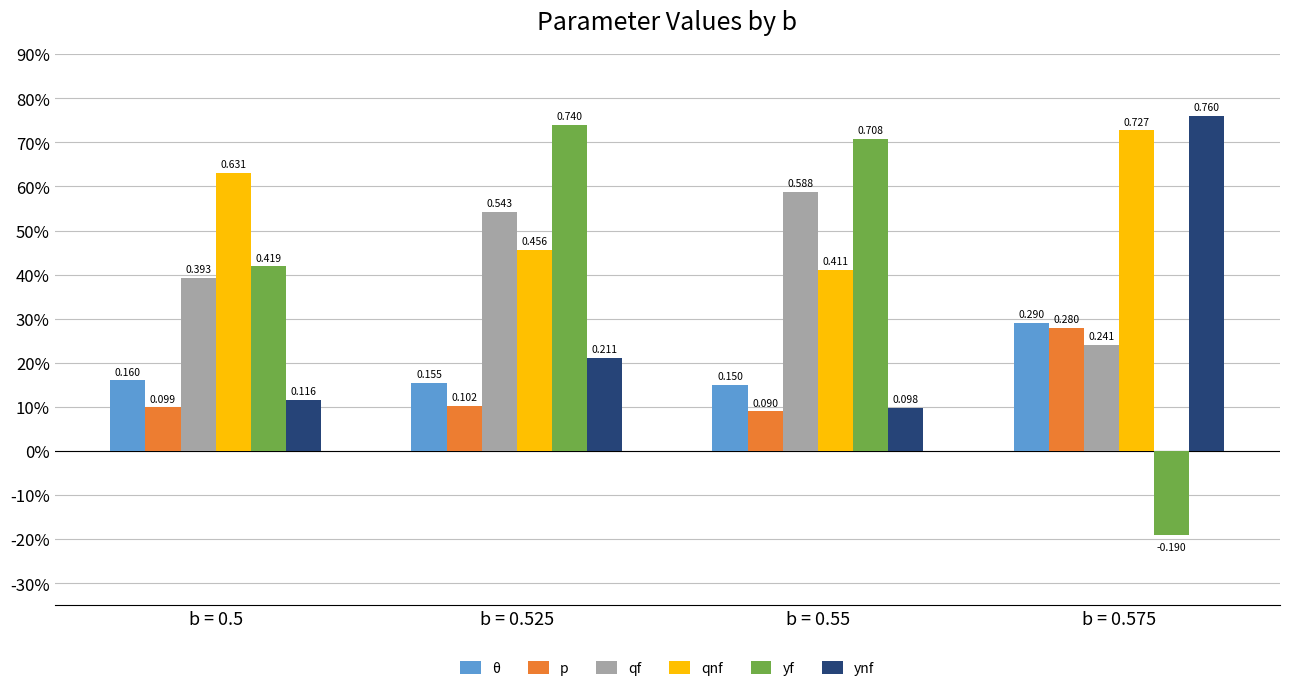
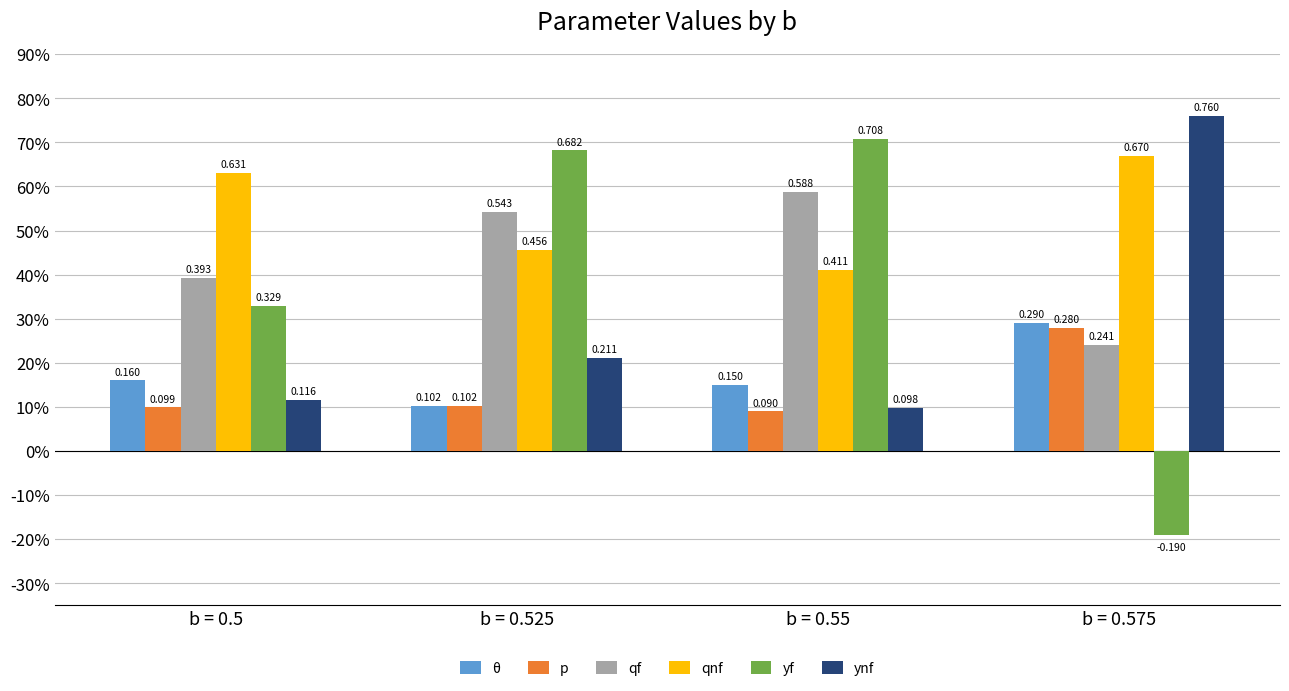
  {
    "θ": {
      "b = 0.5": 0.160,
-     "b = 0.525": 0.155,
+     "b = 0.525": 0.102,
      "b = 0.55": 0.150,
      "b = 0.575": 0.290
    },
    "p": {
      "b = 0.5": 0.099,
      "b = 0.525": 0.102,
      "b = 0.55": 0.090,
      "b = 0.575": 0.280
    },
    "qf": {
      "b = 0.5": 0.393,
      "b = 0.525": 0.543,
      "b = 0.55": 0.588,
      "b = 0.575": 0.241
    },
    "qnf": {
      "b = 0.5": 0.631,
      "b = 0.525": 0.456,
      "b = 0.55": 0.411,
-     "b = 0.575": 0.727
+     "b = 0.575": 0.670
    },
    "yf": {
-     "b = 0.5": 0.419,
-     "b = 0.525": 0.740,
+     "b = 0.5": 0.329,
+     "b = 0.525": 0.682,
      "b = 0.55": 0.708,
      "b = 0.575": -0.190
    },
    "ynf": {
      "b = 0.5": 0.116,
      "b = 0.525": 0.211,
      "b = 0.55": 0.098,
      "b = 0.575": 0.760
    }
  }
